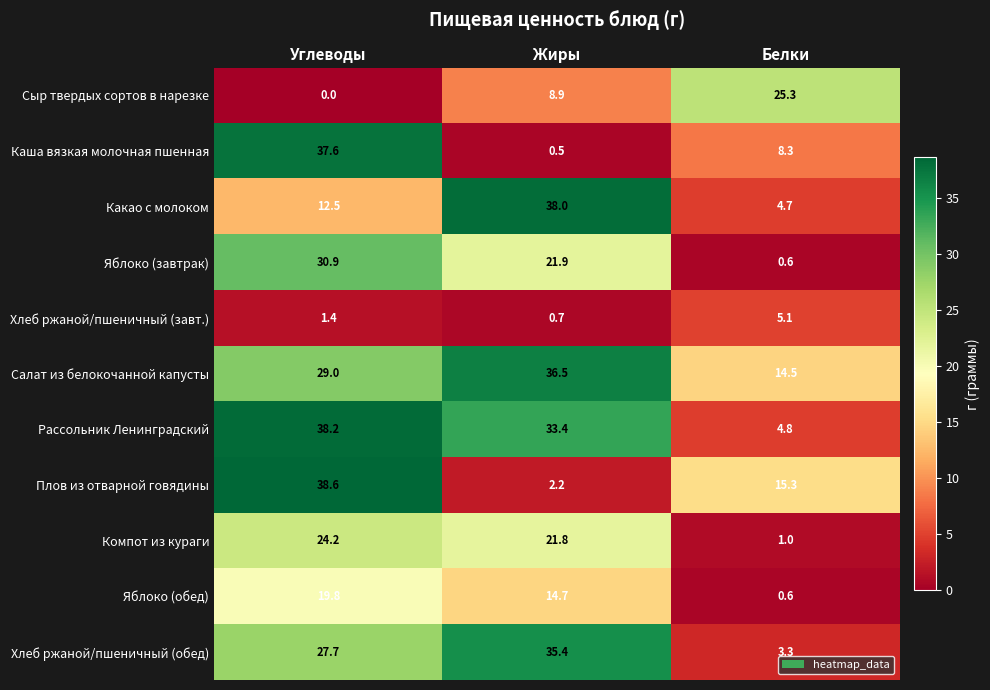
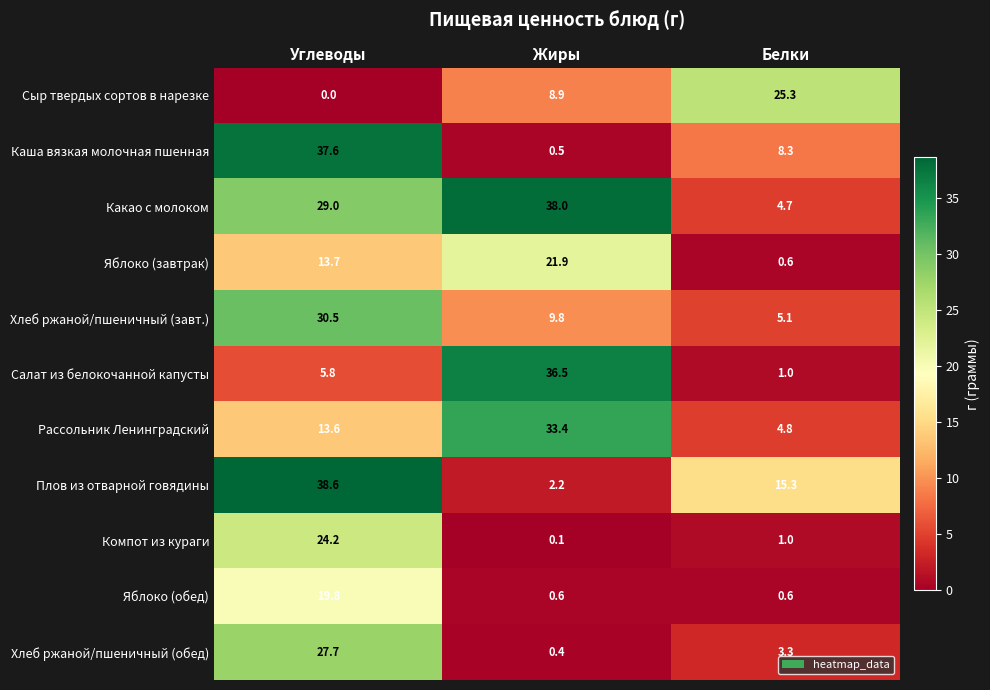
  {
    "Сыр твердых сортов в нарезке": {
      "Углеводы": 0.0,
      "Жиры": 8.9,
      "Белки": 25.3
    },
    "Каша вязкая молочная пшенная": {
      "Углеводы": 37.6,
      "Жиры": 0.5,
      "Белки": 8.3
    },
    "Какао с молоком": {
-     "Углеводы": 12.5,
+     "Углеводы": 29.0,
      "Жиры": 38.0,
      "Белки": 4.7
    },
    "Яблоко (завтрак)": {
-     "Углеводы": 30.9,
+     "Углеводы": 13.7,
      "Жиры": 21.9,
      "Белки": 0.6
    },
    "Хлеб ржаной/пшеничный (завт.)": {
-     "Углеводы": 1.4,
-     "Жиры": 0.7,
+     "Углеводы": 30.5,
+     "Жиры": 9.8,
      "Белки": 5.1
    },
    "Салат из белокочанной капусты": {
-     "Углеводы": 29.0,
+     "Углеводы": 5.8,
      "Жиры": 36.5,
-     "Белки": 14.5
+     "Белки": 1.0
    },
    "Рассольник Ленинградский": {
-     "Углеводы": 38.2,
+     "Углеводы": 13.6,
      "Жиры": 33.4,
      "Белки": 4.8
    },
    "Плов из отварной говядины": {
      "Углеводы": 38.6,
      "Жиры": 2.2,
      "Белки": 15.3
    },
    "Компот из кураги": {
      "Углеводы": 24.2,
-     "Жиры": 21.8,
+     "Жиры": 0.1,
      "Белки": 1.0
    },
    "Яблоко (обед)": {
      "Углеводы": 19.8,
-     "Жиры": 14.7,
+     "Жиры": 0.6,
      "Белки": 0.6
    },
    "Хлеб ржаной/пшеничный (обед)": {
      "Углеводы": 27.7,
-     "Жиры": 35.4
+     "Жиры": 0.4
    }
  }
